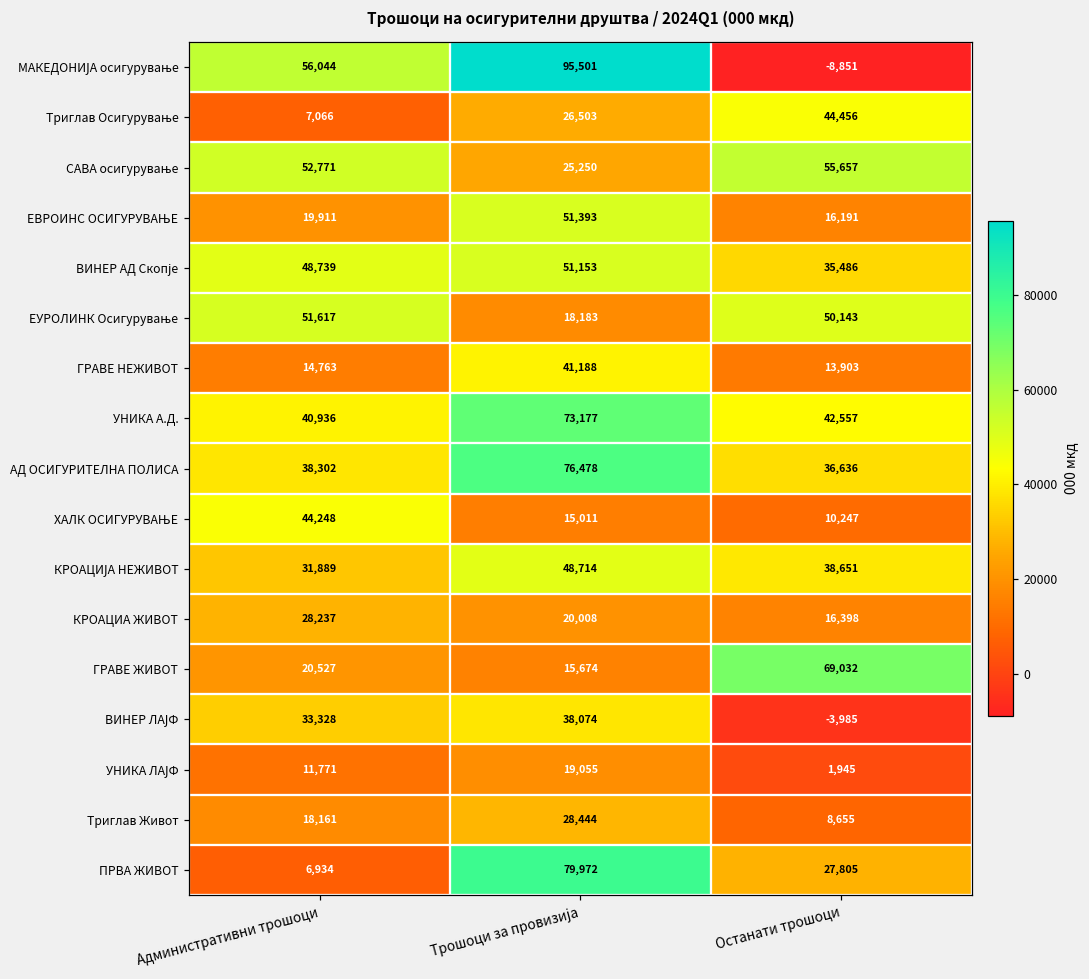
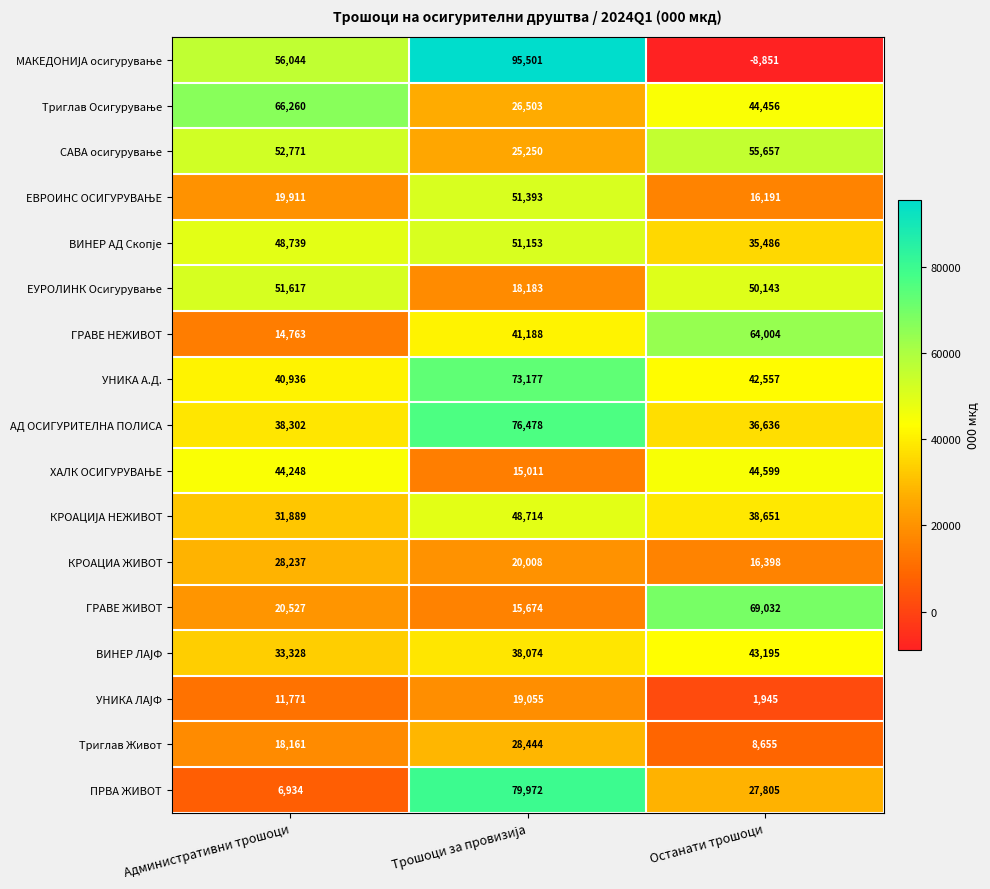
  {
    "МАКЕДОНИЈА осигурување": {
      "Административни трошоци": "56,044",
      "Трошоци за провизија": "95,501",
      "Останати трошоци": "-8,851"
    },
    "Триглав Осигурување": {
-     "Административни трошоци": "7,066",
+     "Административни трошоци": "66,260",
      "Трошоци за провизија": "26,503",
      "Останати трошоци": "44,456"
    },
    "САВА осигурување": {
      "Административни трошоци": "52,771",
      "Трошоци за провизија": "25,250",
      "Останати трошоци": "55,657"
    },
    "ЕВРОИНС ОСИГУРУВАЊЕ": {
      "Административни трошоци": "19,911",
      "Трошоци за провизија": "51,393",
      "Останати трошоци": "16,191"
    },
    "ВИНЕР АД Скопје": {
      "Административни трошоци": "48,739",
      "Трошоци за провизија": "51,153",
      "Останати трошоци": "35,486"
    },
    "ЕУРОЛИНК Осигурување": {
      "Административни трошоци": "51,617",
      "Трошоци за провизија": "18,183",
      "Останати трошоци": "50,143"
    },
    "ГРАВЕ НЕЖИВОТ": {
      "Административни трошоци": "14,763",
      "Трошоци за провизија": "41,188",
-     "Останати трошоци": "13,903"
+     "Останати трошоци": "64,004"
    },
    "УНИКА А.Д.": {
      "Административни трошоци": "40,936",
      "Трошоци за провизија": "73,177",
      "Останати трошоци": "42,557"
    },
    "АД ОСИГУРИТЕЛНА ПОЛИСА": {
      "Административни трошоци": "38,302",
      "Трошоци за провизија": "76,478",
      "Останати трошоци": "36,636"
    },
    "ХАЛК ОСИГУРУВАЊЕ": {
      "Административни трошоци": "44,248",
      "Трошоци за провизија": "15,011",
-     "Останати трошоци": "10,247"
+     "Останати трошоци": "44,599"
    },
    "КРОАЦИЈА НЕЖИВОТ": {
      "Административни трошоци": "31,889",
      "Трошоци за провизија": "48,714",
      "Останати трошоци": "38,651"
    },
    "КРОАЦИА ЖИВОТ": {
      "Административни трошоци": "28,237",
      "Трошоци за провизија": "20,008",
      "Останати трошоци": "16,398"
    },
    "ГРАВЕ ЖИВОТ": {
      "Административни трошоци": "20,527",
      "Трошоци за провизија": "15,674",
      "Останати трошоци": "69,032"
    },
    "ВИНЕР ЛАЈФ": {
      "Административни трошоци": "33,328",
      "Трошоци за провизија": "38,074",
-     "Останати трошоци": "-3,985"
+     "Останати трошоци": "43,195"
    },
    "УНИКА ЛАЈФ": {
      "Административни трошоци": "11,771",
      "Трошоци за провизија": "19,055",
      "Останати трошоци": "1,945"
    },
    "Триглав Живот": {
      "Административни трошоци": "18,161",
      "Трошоци за провизија": "28,444",
      "Останати трошоци": "8,655"
    },
    "ПРВА ЖИВОТ": {
      "Административни трошоци": "6,934",
      "Трошоци за провизија": "79,972",
      "Останати трошоци": "27,805"
    }
  }
